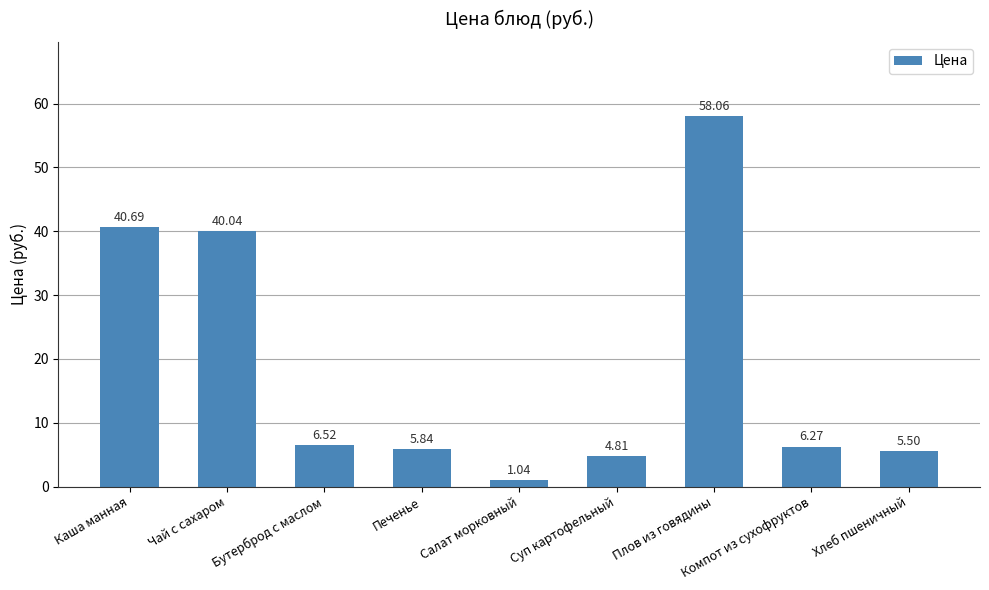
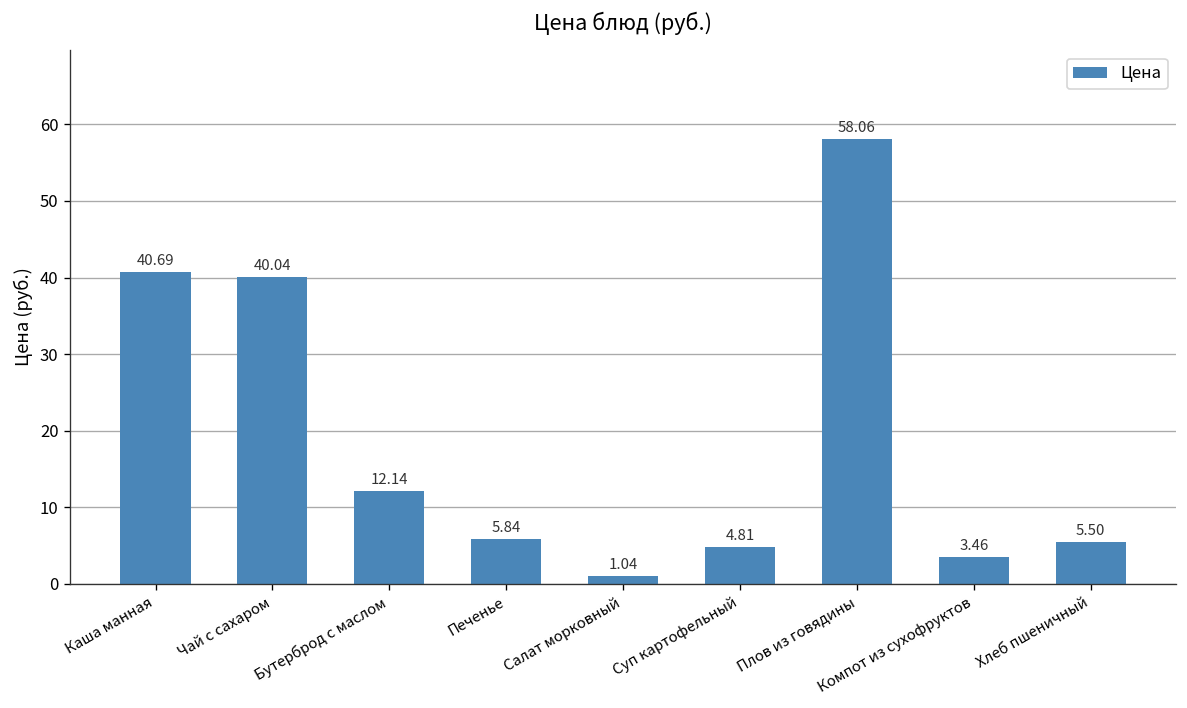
  {
    "Каша манная": 40.69,
    "Чай с сахаром": 40.04,
-   "Бутерброд с маслом": 6.52,
+   "Бутерброд с маслом": 12.14,
    "Печенье": 5.84,
    "Салат морковный": 1.04,
    "Суп картофельный": 4.81,
    "Плов из говядины": 58.06,
-   "Компот из сухофруктов": 6.27,
+   "Компот из сухофруктов": 3.46,
    "Хлеб пшеничный": 5.50
  }
